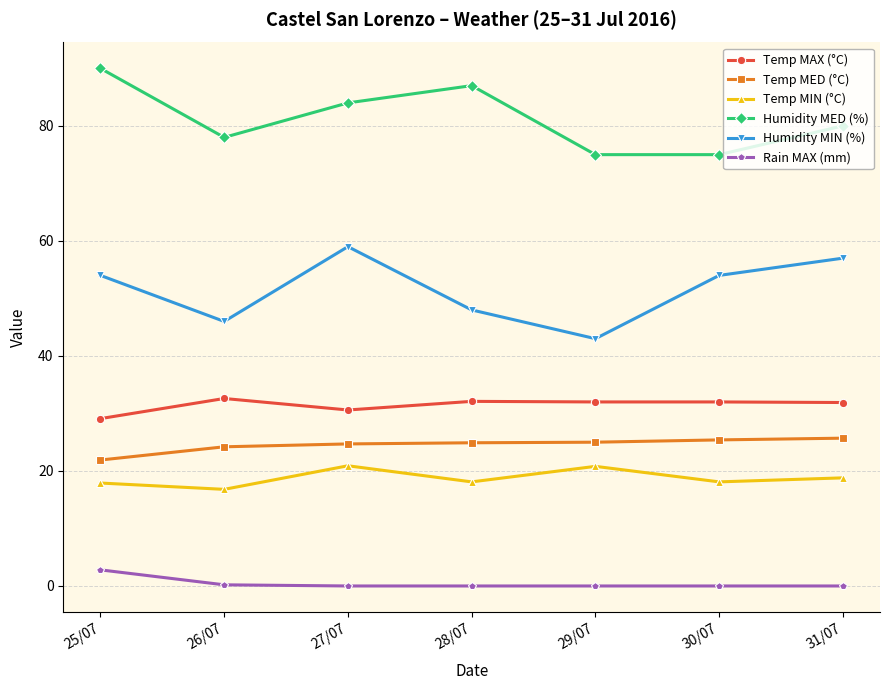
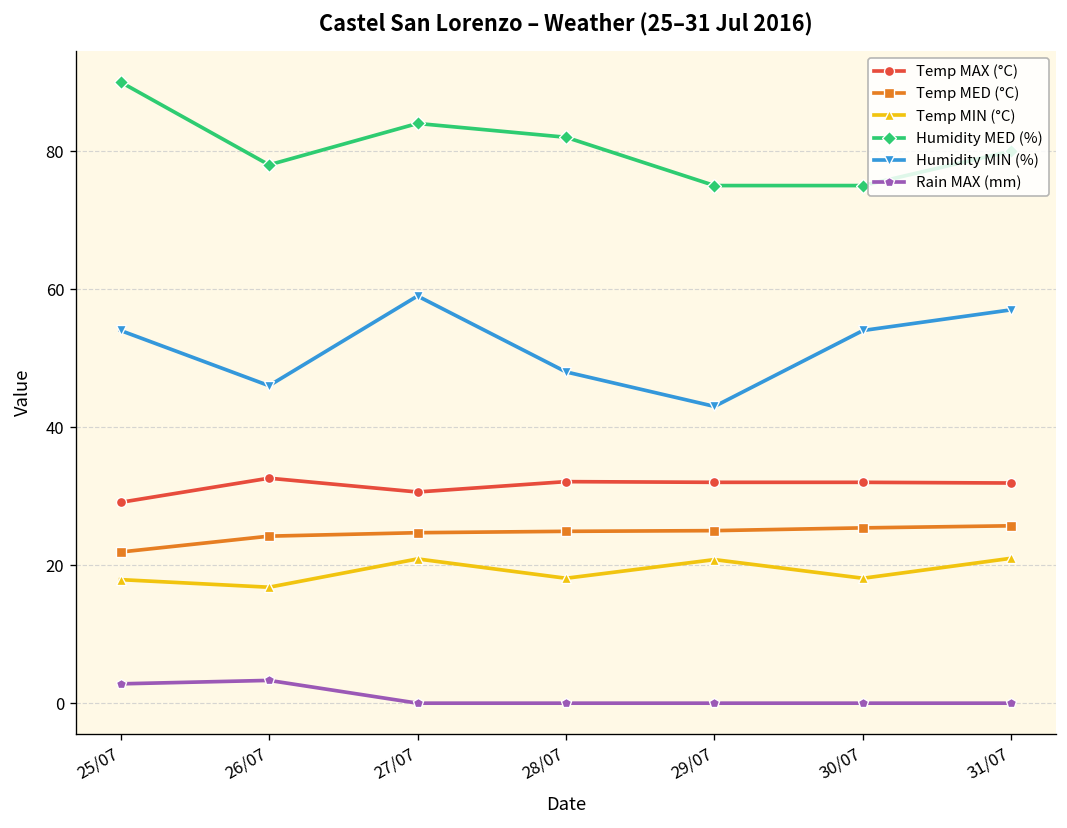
  {
    "Temp MIN (°C)": {
      "25/07": 18,
      "26/07": 17,
      "27/07": 21,
      "28/07": 18,
      "29/07": 21,
      "30/07": 18,
-     "31/07": 19
+     "31/07": 21
    },
    "Humidity MED (%)": {
      "25/07": 90,
      "26/07": 78,
      "27/07": 84,
-     "28/07": 87,
+     "28/07": 82,
      "29/07": 75,
      "30/07": 75
    },
    "Humidity MIN (%)": {
      "25/07": 54,
      "26/07": 46,
      "27/07": 59,
      "28/07": 48,
      "29/07": 43,
      "30/07": 54,
      "31/07": 57
    },
    "Rain MAX (mm)": {
      "25/07": 3,
-     "26/07": 0,
+     "26/07": 3,
      "27/07": 0,
      "28/07": 0,
      "29/07": 0,
      "30/07": 0,
      "31/07": 0
    }
  }
